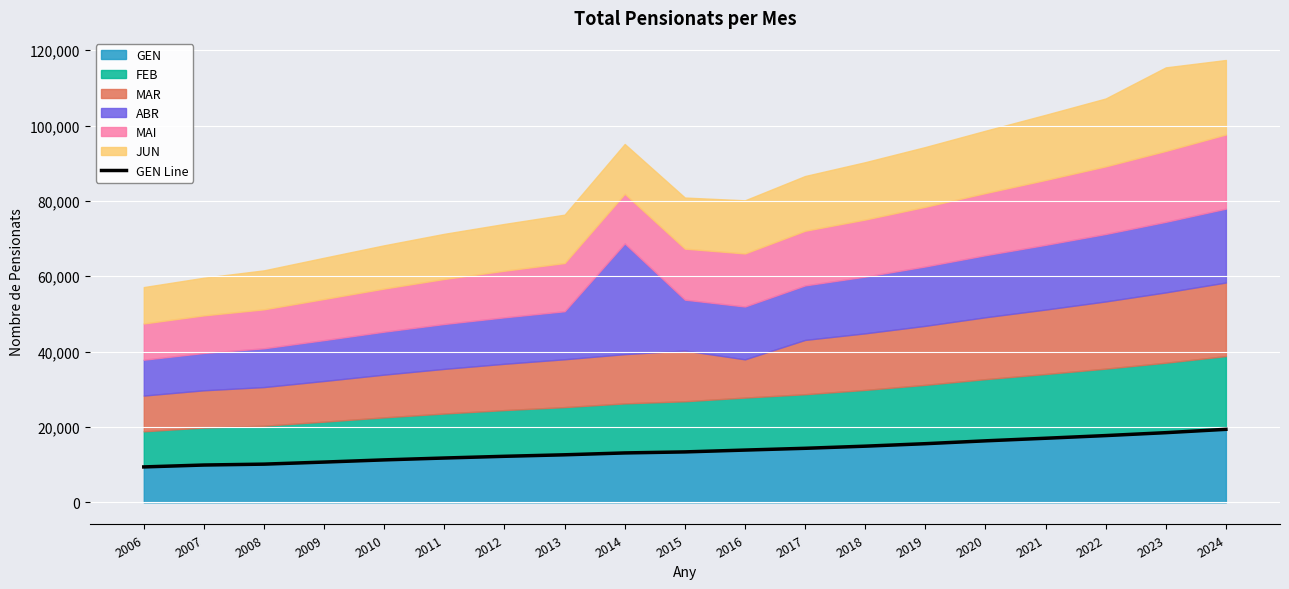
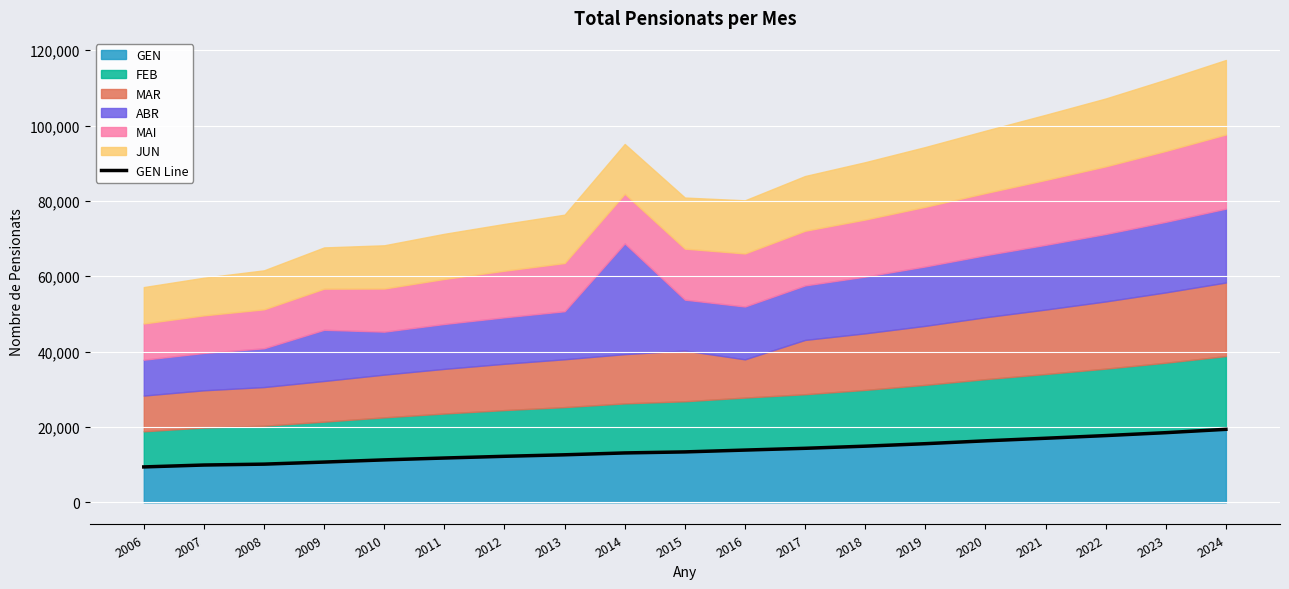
  {
    "GEN": {
      "2006": "9,000",
      "2007": "10,000",
      "2008": "10,000",
      "2009": "11,000",
      "2010": "11,000",
      "2011": "12,000",
      "2012": "12,000",
      "2013": "13,000",
      "2014": "13,000",
      "2015": "13,000",
      "2016": "14,000",
      "2017": "14,000",
      "2018": "15,000",
      "2019": "16,000",
      "2020": "16,000",
      "2021": "17,000",
      "2022": "18,000",
      "2023": "18,000",
      "2024": "19,000"
    },
    "FEB": {
      "2006": "9,000",
      "2007": "10,000",
      "2008": "10,000",
      "2009": "11,000",
      "2010": "11,000",
      "2011": "12,000",
      "2012": "12,000",
      "2013": "13,000",
      "2014": "13,000",
      "2015": "13,000",
      "2016": "14,000",
      "2017": "14,000",
      "2018": "15,000",
      "2019": "16,000",
      "2020": "16,000",
      "2021": "17,000",
      "2022": "18,000",
      "2023": "19,000",
      "2024": "19,000"
    },
    "MAR": {
      "2006": "9,000",
      "2007": "10,000",
      "2008": "10,000",
      "2009": "11,000",
      "2010": "11,000",
      "2011": "12,000",
      "2012": "12,000",
      "2013": "13,000",
      "2014": "13,000",
      "2015": "13,000",
      "2016": "10,000",
      "2017": "14,000",
      "2018": "15,000",
      "2019": "16,000",
      "2020": "16,000",
      "2021": "17,000",
      "2022": "18,000",
      "2023": "19,000",
      "2024": "20,000"
    },
    "ABR": {
      "2006": "10,000",
      "2007": "10,000",
      "2008": "10,000",
-     "2009": "11,000",
+     "2009": "14,000",
      "2010": "11,000",
      "2011": "12,000",
      "2012": "12,000",
      "2013": "13,000",
      "2014": "29,000",
      "2015": "14,000",
      "2016": "14,000",
      "2017": "14,000",
      "2018": "15,000",
      "2019": "16,000",
      "2020": "16,000",
      "2021": "17,000",
      "2022": "18,000",
      "2023": "19,000",
      "2024": "20,000"
    },
    "MAI": {
      "2006": "10,000",
      "2007": "10,000",
      "2008": "10,000",
      "2009": "11,000",
      "2010": "11,000",
      "2011": "12,000",
      "2012": "12,000",
      "2013": "13,000",
      "2014": "13,000",
      "2015": "14,000",
      "2016": "14,000",
      "2017": "15,000",
      "2018": "15,000",
      "2019": "16,000",
      "2020": "16,000",
      "2021": "17,000",
      "2022": "18,000",
      "2023": "19,000",
      "2024": "20,000"
    },
    "JUN": {
      "2006": "10,000",
      "2007": "10,000",
      "2008": "10,000",
      "2009": "11,000",
      "2010": "11,000",
      "2011": "12,000",
      "2012": "12,000",
      "2013": "13,000",
      "2014": "13,000",
      "2015": "14,000",
      "2016": "14,000",
      "2017": "15,000",
      "2018": "15,000",
      "2019": "16,000",
      "2020": "17,000",
      "2021": "17,000",
      "2022": "18,000",
-     "2023": "22,000",
+     "2023": "19,000",
      "2024": "20,000"
    }
  }
